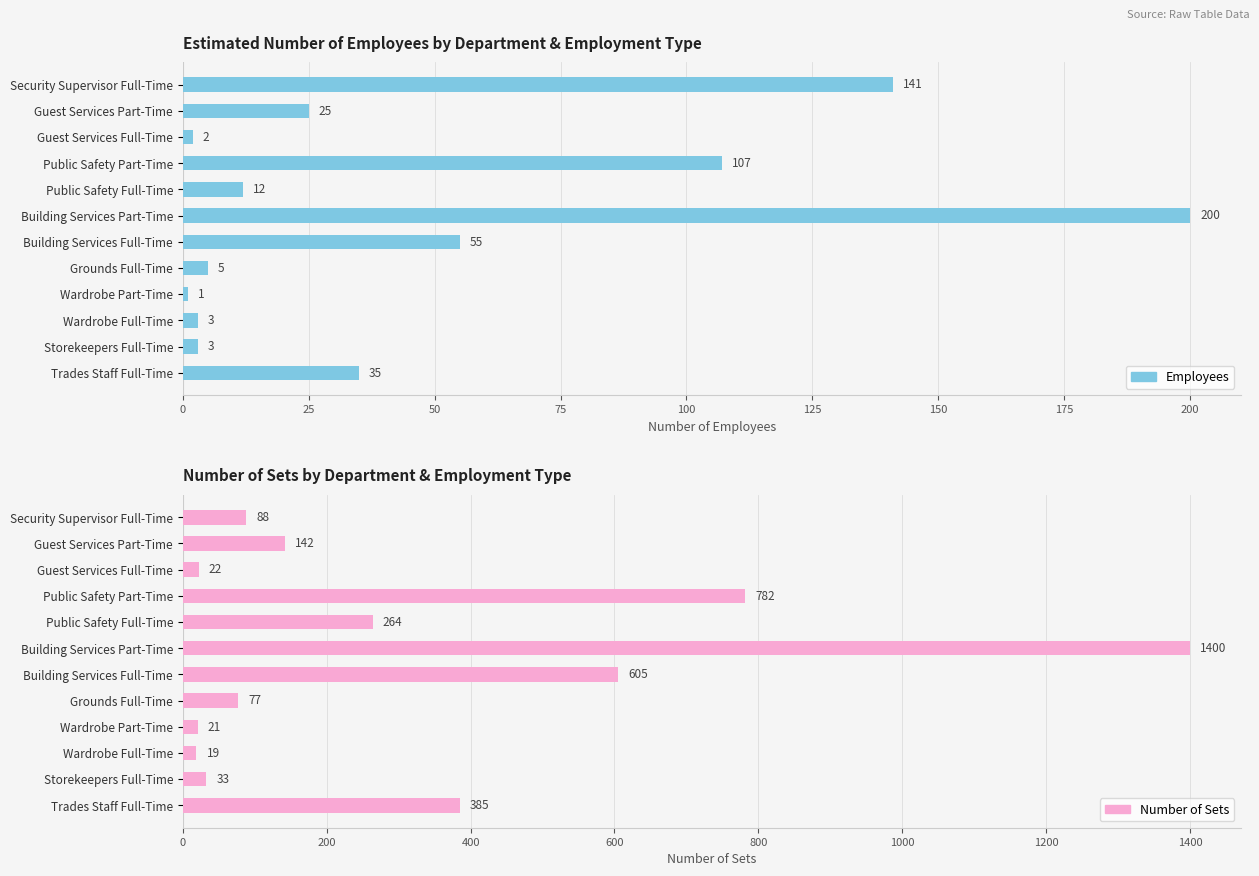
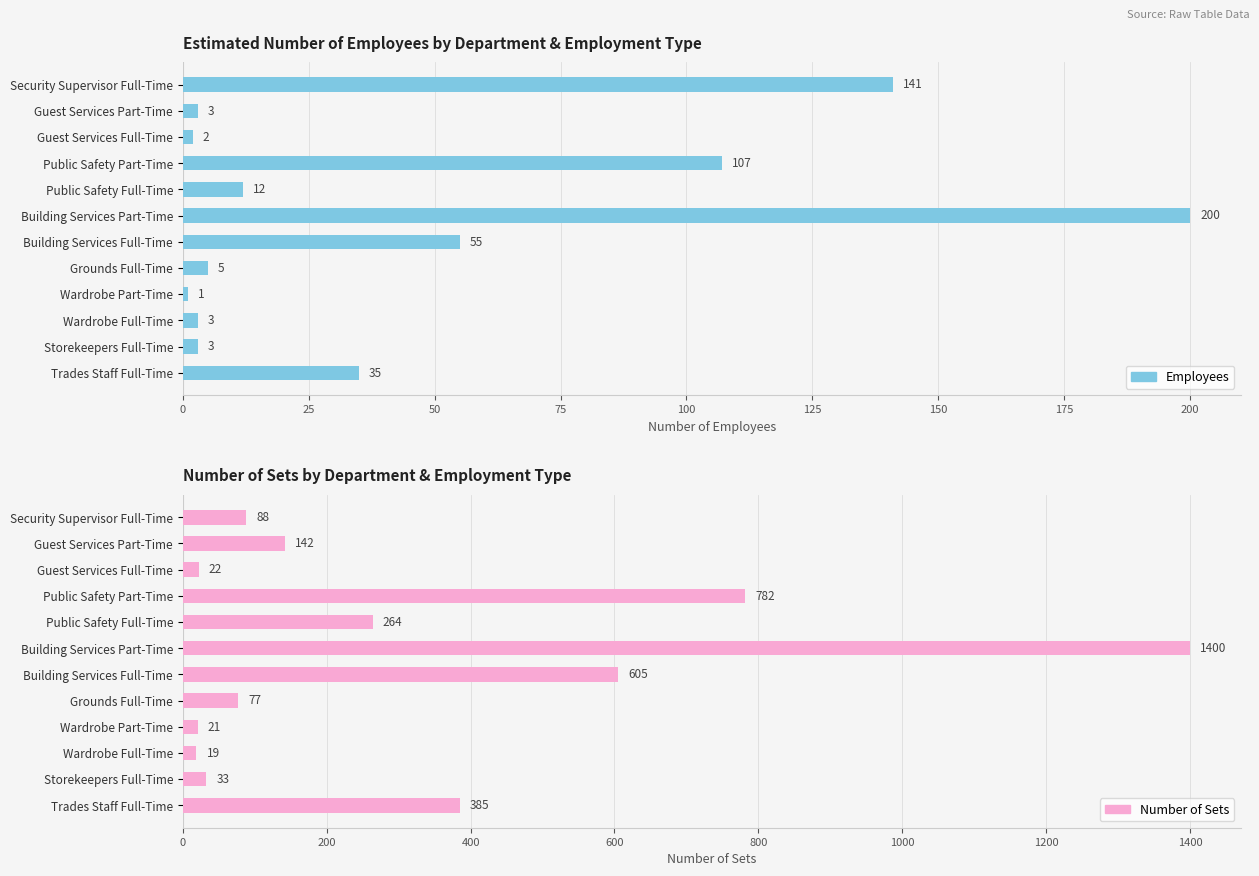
  {
    "Estimated Number of Employees by Department & Employment Type": {
      "Security Supervisor Full-Time": 141,
-     "Guest Services Part-Time": 25,
+     "Guest Services Part-Time": 3,
      "Guest Services Full-Time": 2,
      "Public Safety Part-Time": 107,
      "Public Safety Full-Time": 12,
      "Building Services Part-Time": 200,
      "Building Services Full-Time": 55,
      "Grounds Full-Time": 5,
      "Wardrobe Part-Time": 1,
      "Wardrobe Full-Time": 3,
      "Storekeepers Full-Time": 3,
      "Trades Staff Full-Time": 35
    },
    "Number of Sets by Department & Employment Type": {
      "Security Supervisor Full-Time": 88,
      "Guest Services Part-Time": 142,
      "Guest Services Full-Time": 22,
      "Public Safety Part-Time": 782,
      "Public Safety Full-Time": 264,
      "Building Services Part-Time": 1400,
      "Building Services Full-Time": 605,
      "Grounds Full-Time": 77,
      "Wardrobe Part-Time": 21,
      "Wardrobe Full-Time": 19,
      "Storekeepers Full-Time": 33,
      "Trades Staff Full-Time": 385
    }
  }
